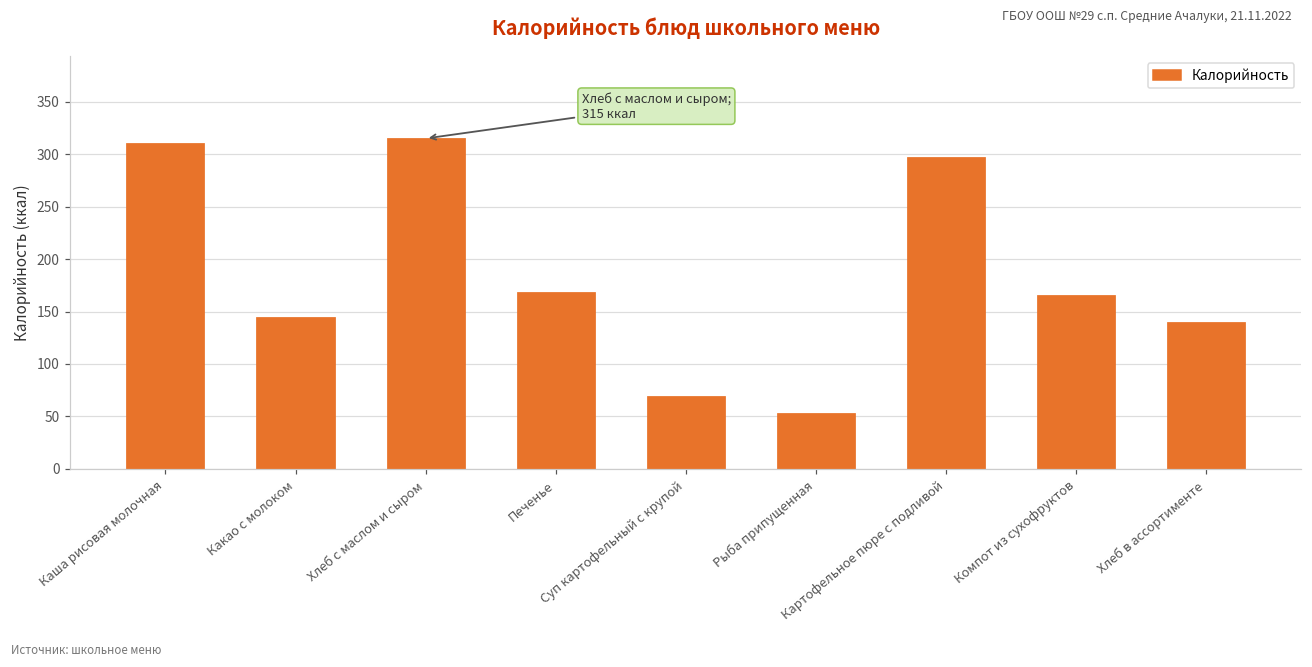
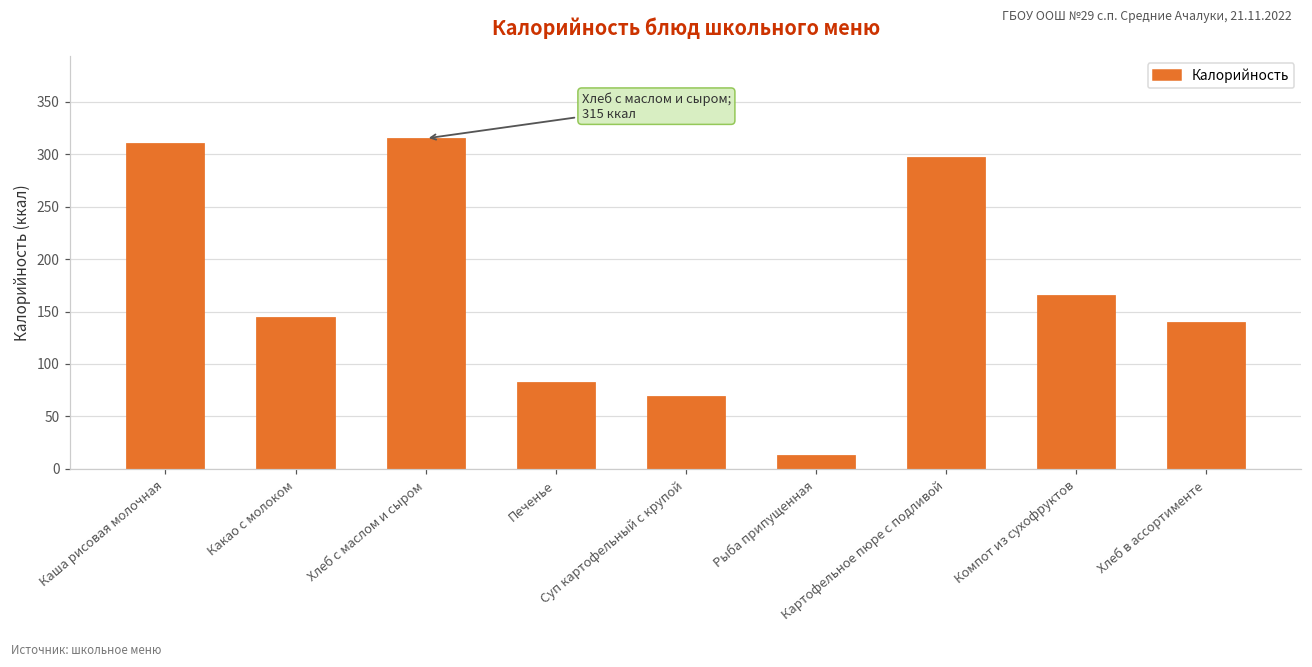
  {
    "Каша рисовая молочная": 310,
    "Какао с молоком": 150,
-   "Печенье": 170,
+   "Печенье": 80,
    "Суп картофельный с крупой": 70,
-   "Рыба припущенная": 50,
+   "Рыба припущенная": 10,
    "Картофельное пюре с подливой": 300,
    "Компот из сухофруктов": 170,
    "Хлеб в ассортименте": 140
  }
